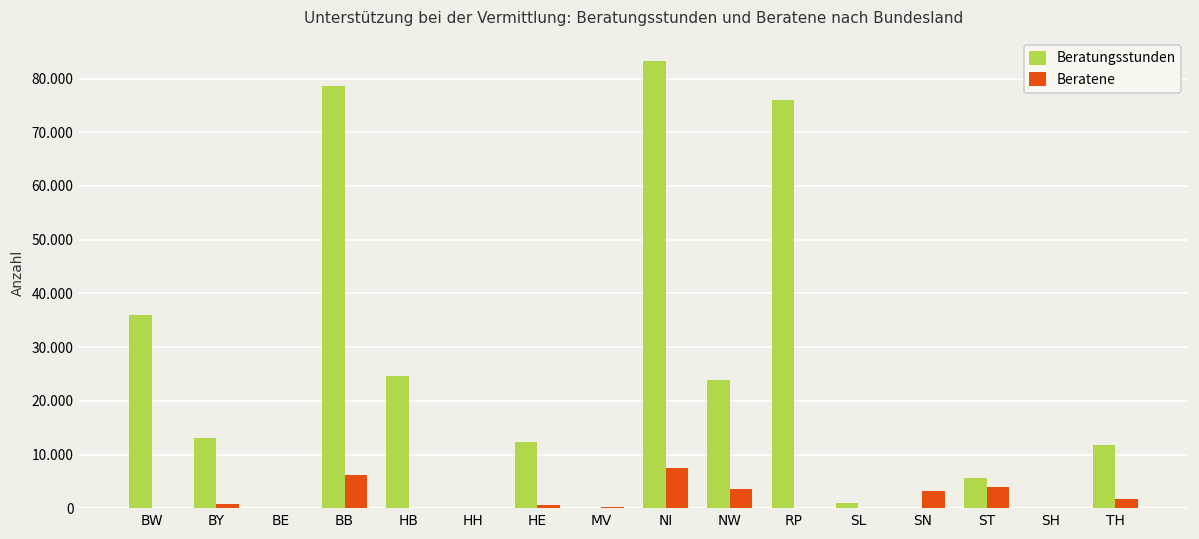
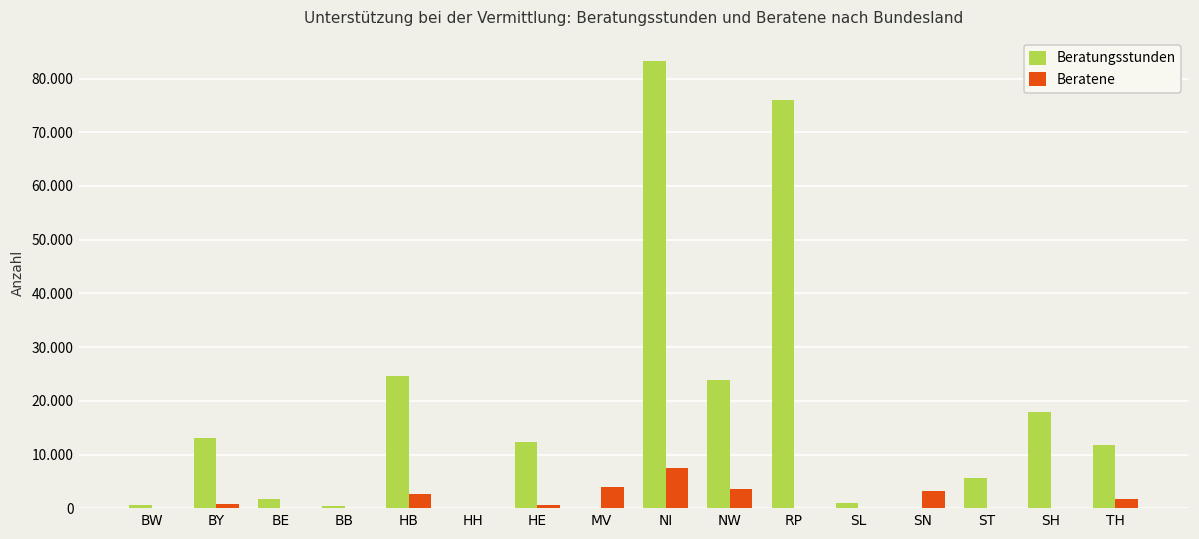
  {
    "Beratungsstunden": {
-     "BW": 36,
+     "BW": 1,
      "BY": 13,
-     "BE": 0,
-     "BB": 79,
+     "BE": 2,
+     "BB": 0,
      "HB": 25,
      "HE": 12,
      "NI": 83,
      "NW": 24,
      "RP": 76,
      "SL": 1,
      "SN": 0,
      "ST": 6,
-     "SH": 0,
+     "SH": 18,
      "TH": 12
    },
    "Beratene": {
      "BY": 1,
      "BE": 0,
-     "BB": 6,
-     "HB": 0,
+     "BB": 0,
+     "HB": 3,
      "HE": 1,
-     "MV": 0,
+     "MV": 4,
      "NI": 7,
      "NW": 4,
      "SN": 3,
-     "ST": 4,
+     "ST": 0,
      "SH": 0,
      "TH": 2
    }
  }
